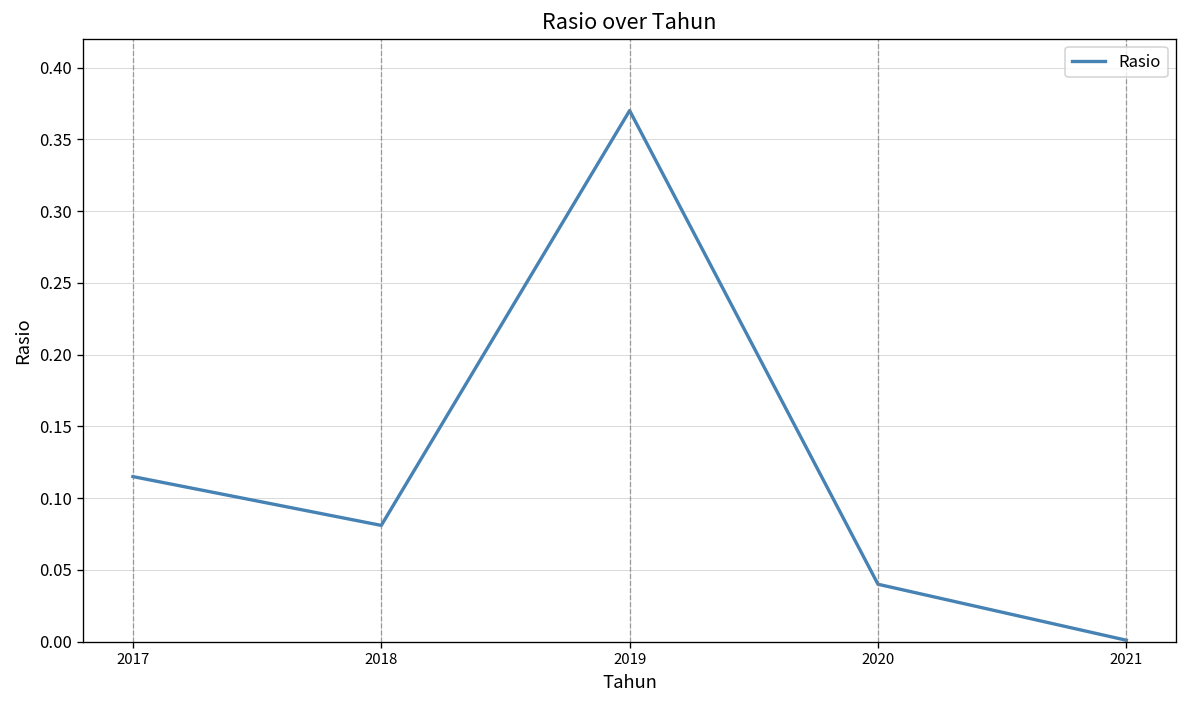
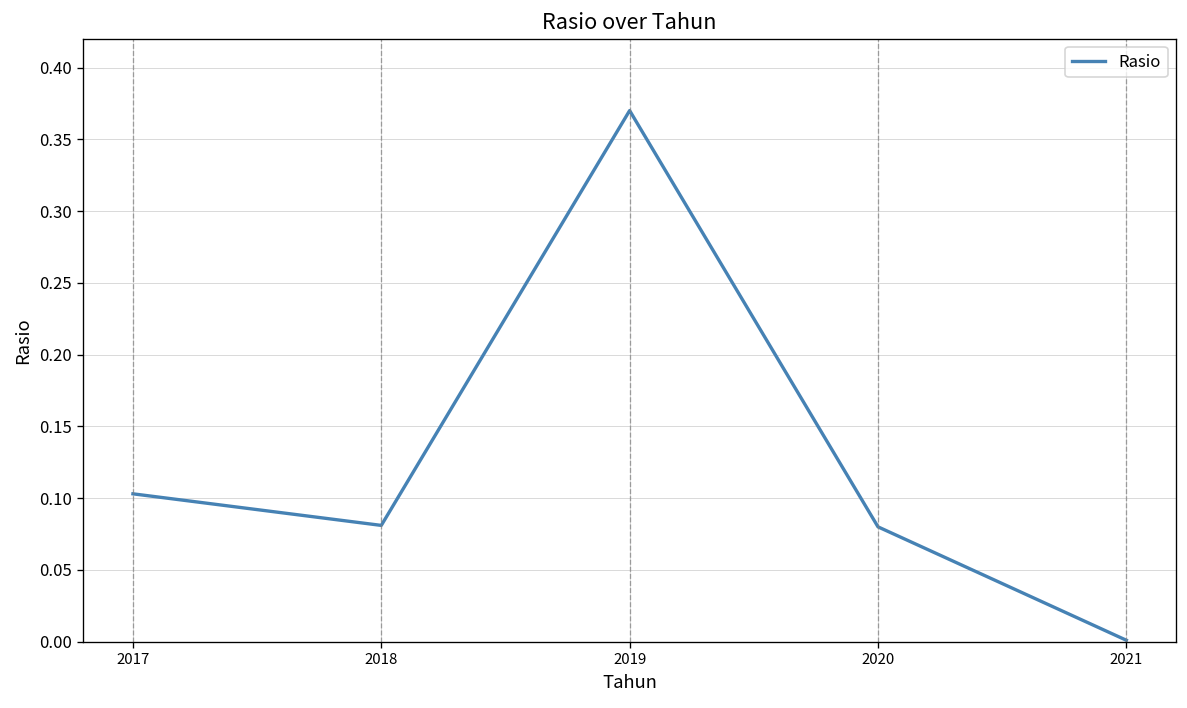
  {
-   "2017": 0.115,
+   "2017": 0.103,
    "2018": 0.081,
    "2019": 0.370,
-   "2020": 0.04,
+   "2020": 0.08,
    "2021": 0.001
  }
